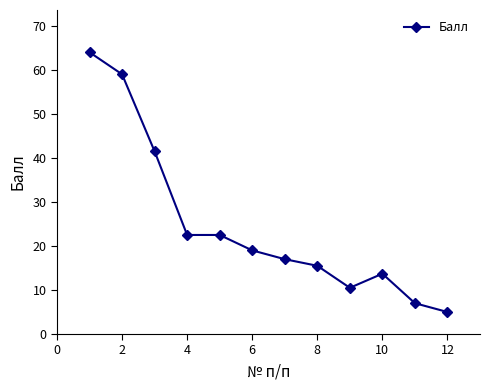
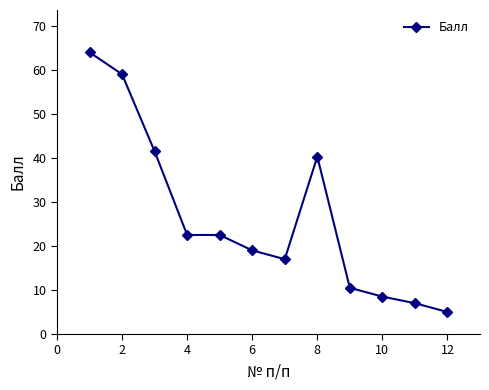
  {
    "2": 59,
    "4": 23,
    "6": 19,
-   "8": 16,
-   "10": 14,
+   "8": 40,
+   "10": 9,
    "12": 5
  }
